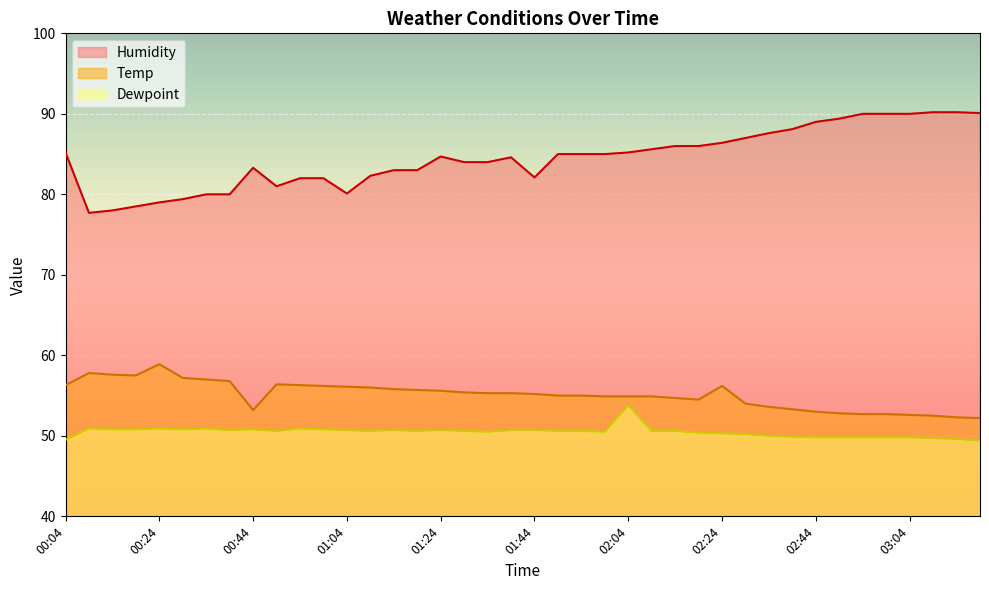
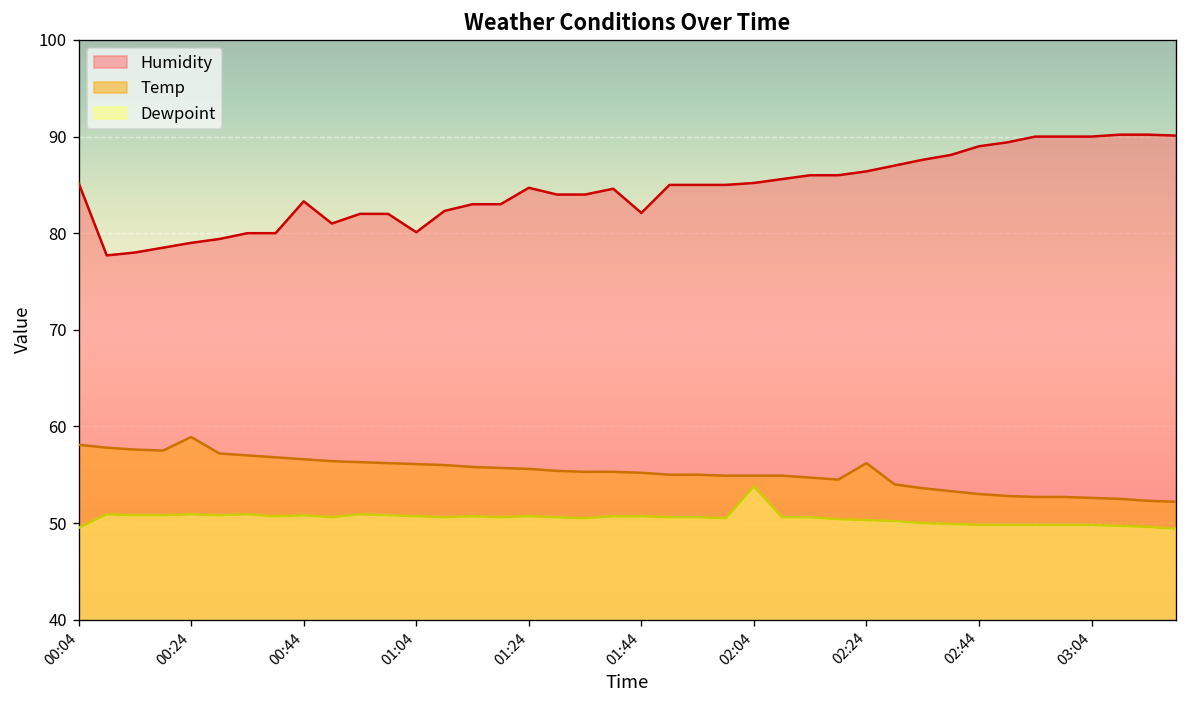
  {
    "Humidity": {
      "00:04": 85,
      "00:24": 79,
      "00:44": 83,
      "01:04": 80,
      "01:24": 85,
      "01:44": 82,
      "02:04": 85,
      "02:24": 86,
      "02:44": 89,
      "03:04": 90
    },
    "Temp": {
-     "00:04": 56,
+     "00:04": 58,
      "00:24": 59,
-     "00:44": 53,
+     "00:44": 57,
      "01:04": 56,
      "01:24": 56,
      "01:44": 55,
      "02:04": 55,
      "02:24": 56,
      "02:44": 53,
      "03:04": 53
    },
    "Dewpoint": {
      "00:04": 50,
      "00:24": 51,
      "00:44": 51,
      "01:04": 51,
      "01:24": 51,
      "01:44": 51,
      "02:04": 54,
      "02:24": 50,
      "02:44": 50,
      "03:04": 50
    }
  }
